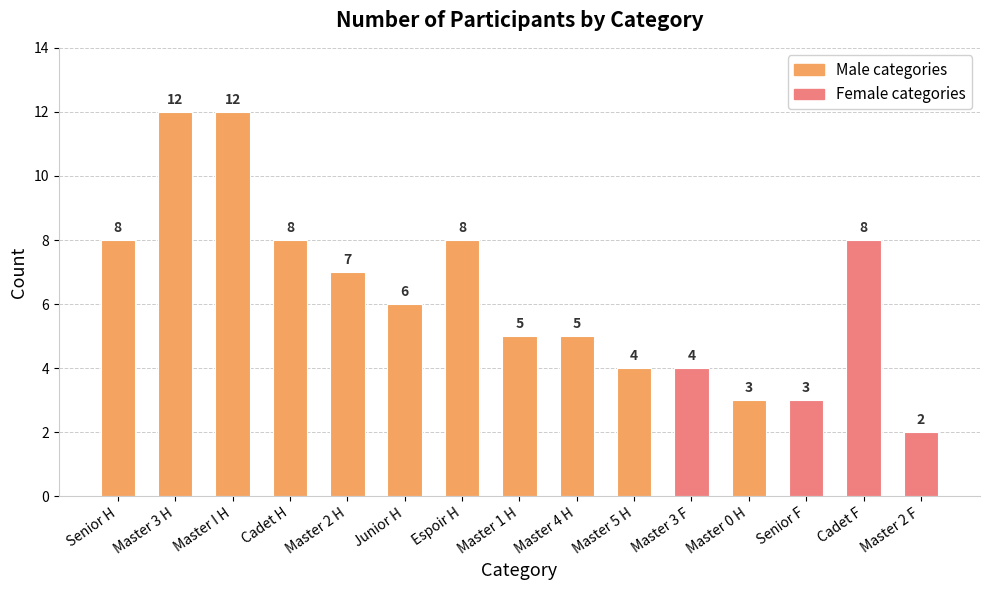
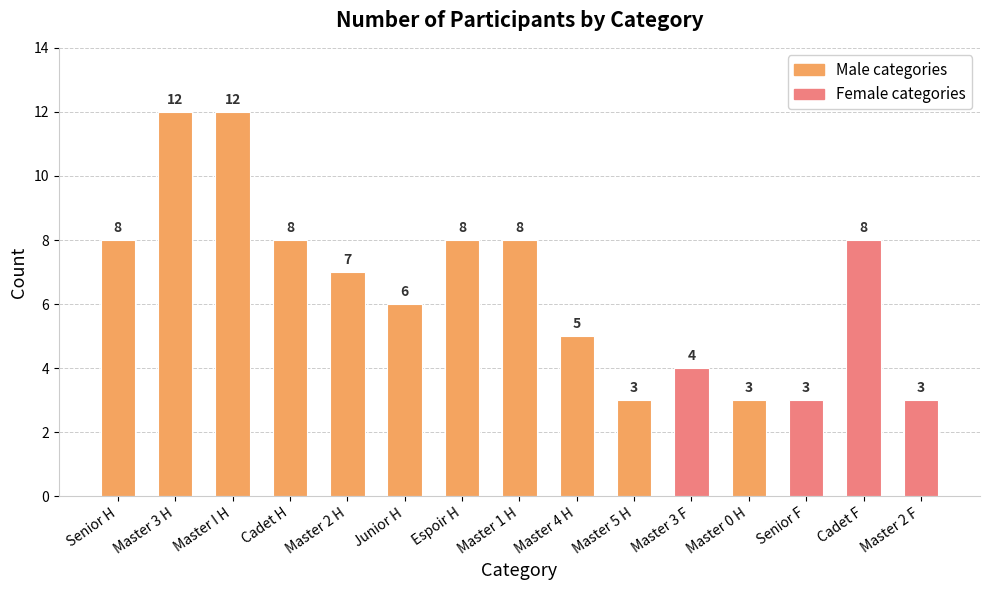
  {
    "Senior H": 8,
    "Master 3 H": 12,
    "Master I H": 12,
    "Cadet H": 8,
    "Master 2 H": 7,
    "Junior H": 6,
    "Espoir H": 8,
-   "Master 1 H": 5,
+   "Master 1 H": 8,
    "Master 4 H": 5,
-   "Master 5 H": 4,
+   "Master 5 H": 3,
    "Master 3 F": 4,
    "Master 0 H": 3,
    "Senior F": 3,
    "Cadet F": 8,
-   "Master 2 F": 2
+   "Master 2 F": 3
  }
